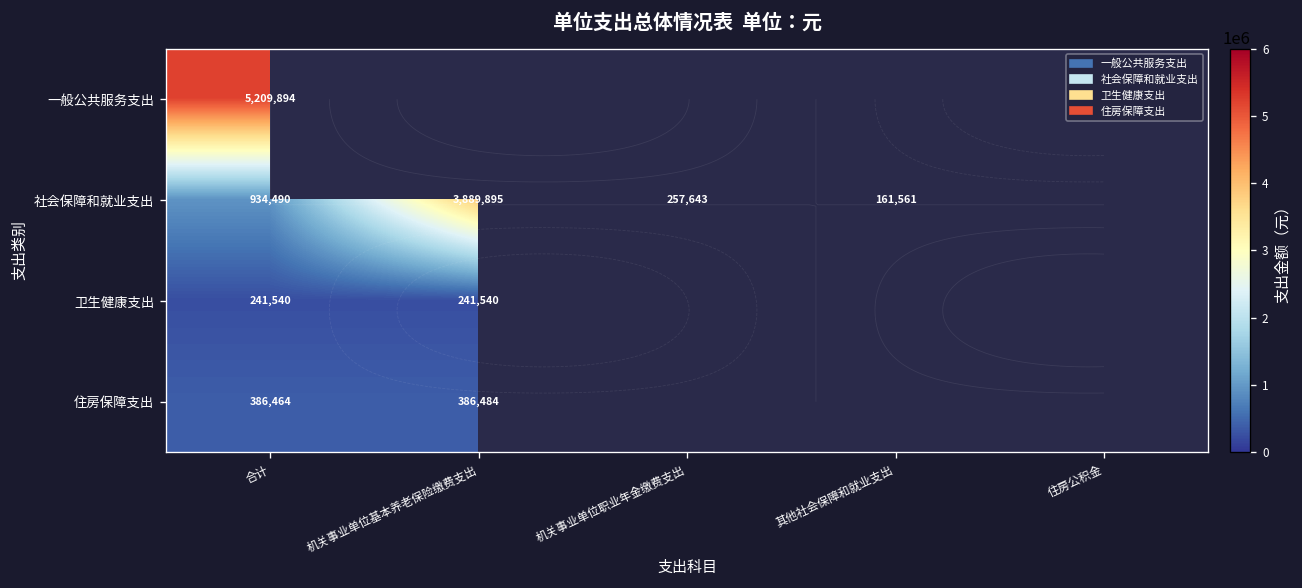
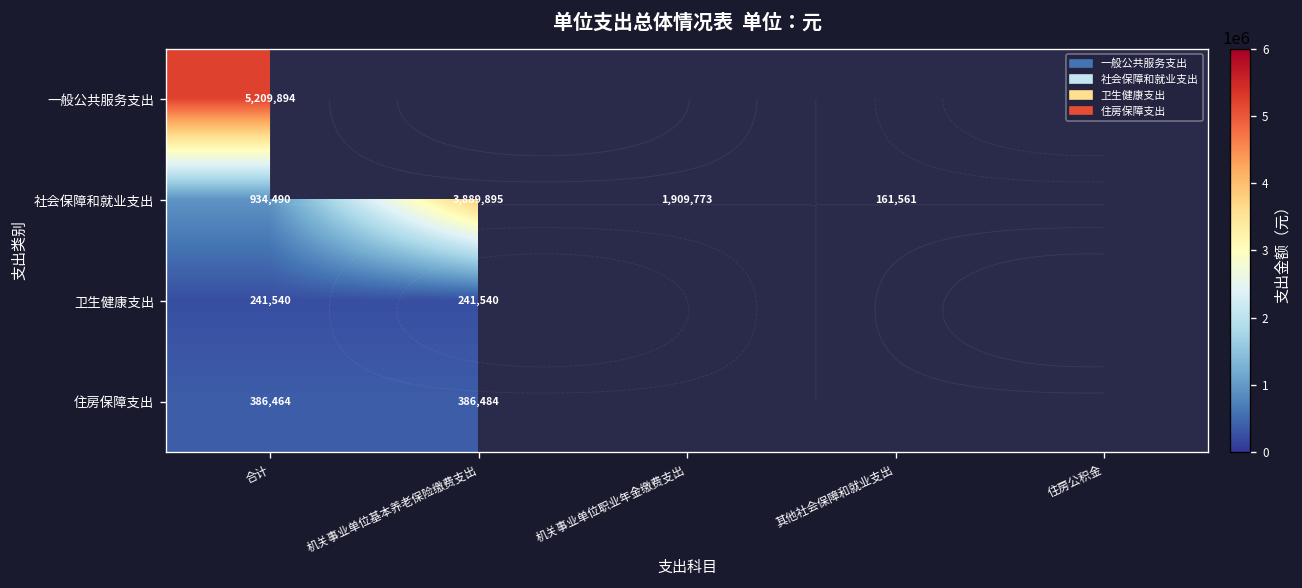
  {
    "一般公共服务支出": {
      "合计": "5,209,894"
    },
    "社会保障和就业支出": {
      "合计": "934,490",
      "机关事业单位基本养老保险缴费支出": "3,889,895",
-     "机关事业单位职业年金缴费支出": "257,643",
+     "机关事业单位职业年金缴费支出": "1,909,773",
      "其他社会保障和就业支出": "161,561"
    },
    "卫生健康支出": {
      "合计": "241,540",
      "机关事业单位基本养老保险缴费支出": "241,540"
    },
    "住房保障支出": {
      "合计": "386,464",
      "机关事业单位基本养老保险缴费支出": "386,484"
    }
  }
